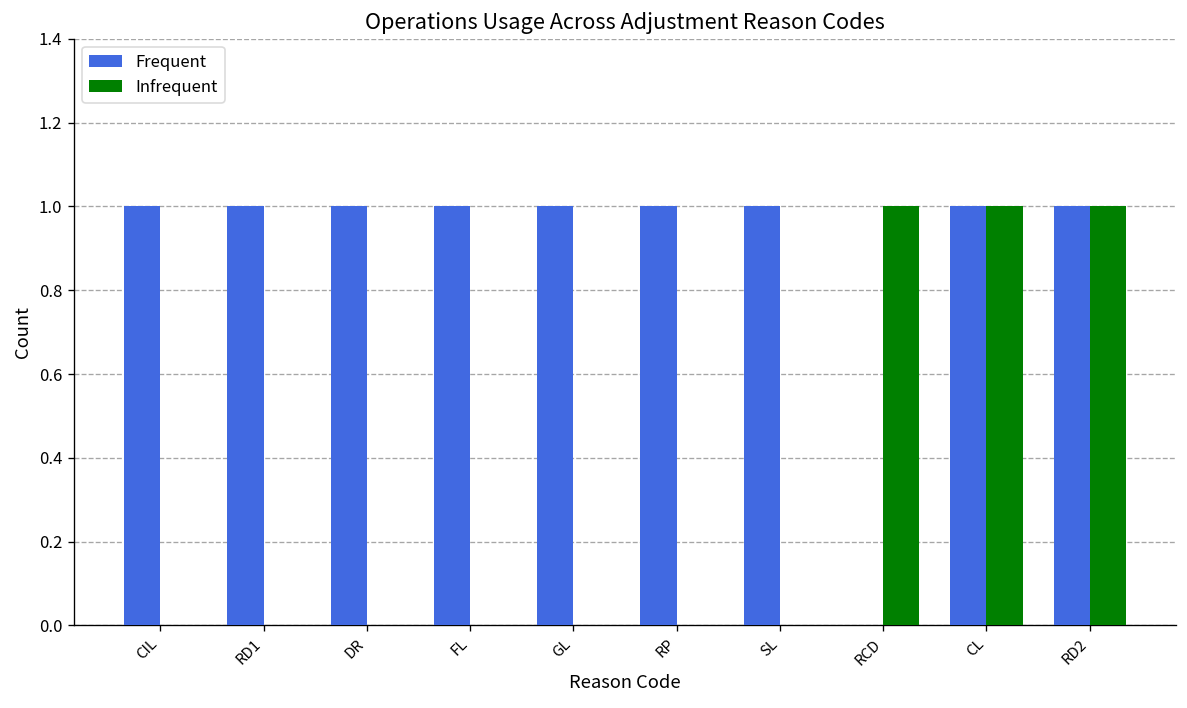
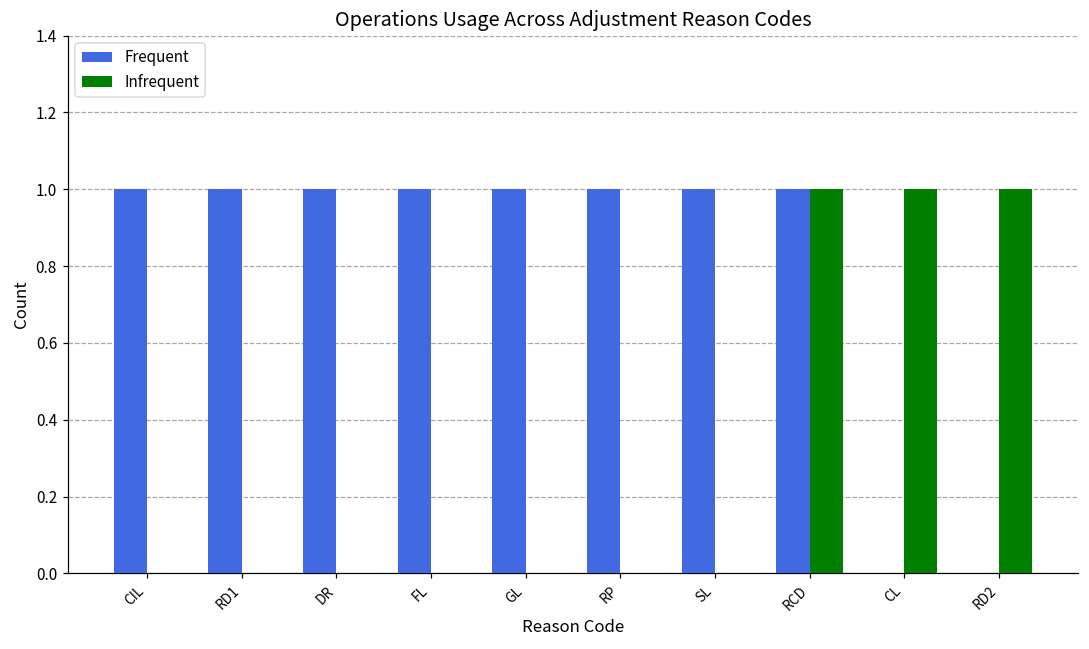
  {
    "Frequent": {
      "CIL": 1,
      "RD1": 1,
      "DR": 1,
      "FL": 1,
      "GL": 1,
      "RP": 1,
      "SL": 1,
-     "RCD": 0,
-     "CL": 1,
-     "RD2": 1
+     "RCD": 1,
+     "CL": 0,
+     "RD2": 0
    },
    "Infrequent": {
      "CIL": 0,
      "RD1": 0,
      "DR": 0,
      "FL": 0,
      "GL": 0,
      "RP": 0,
      "SL": 0,
      "RCD": 1,
      "CL": 1,
      "RD2": 1
    }
  }
